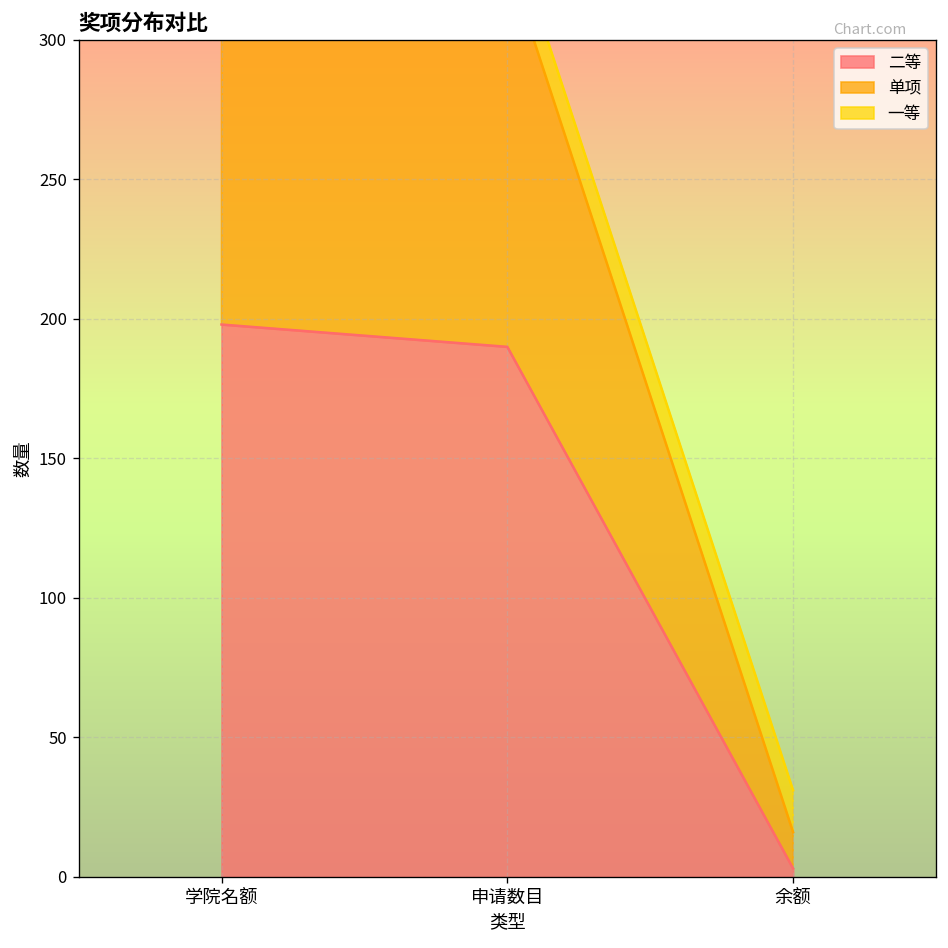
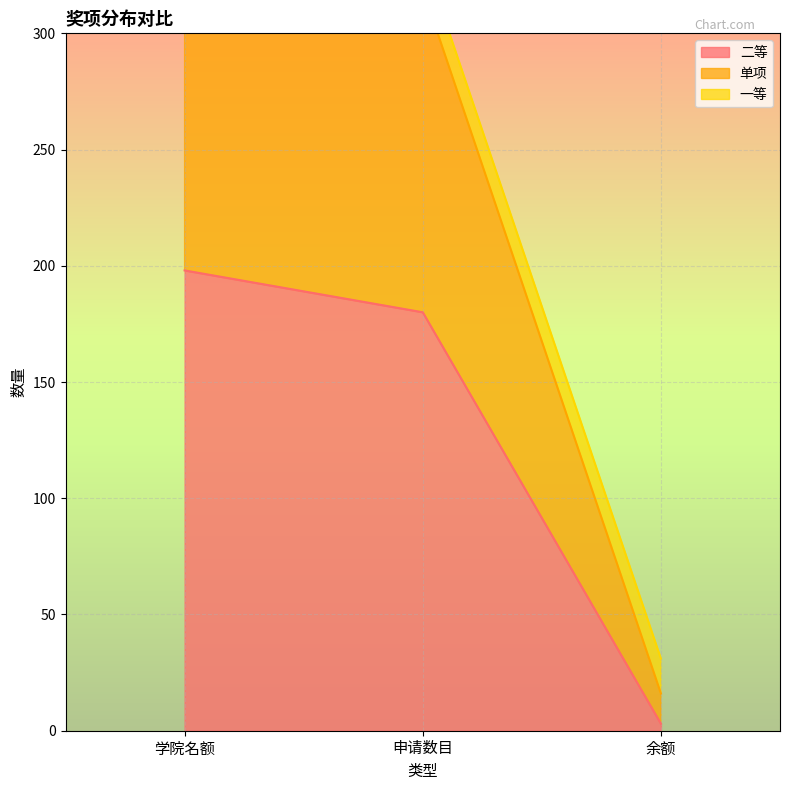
  {
    "二等": {
      "学院名额": 198,
-     "申请数目": 190,
+     "申请数目": 180,
      "余额": 3
    }
  }
